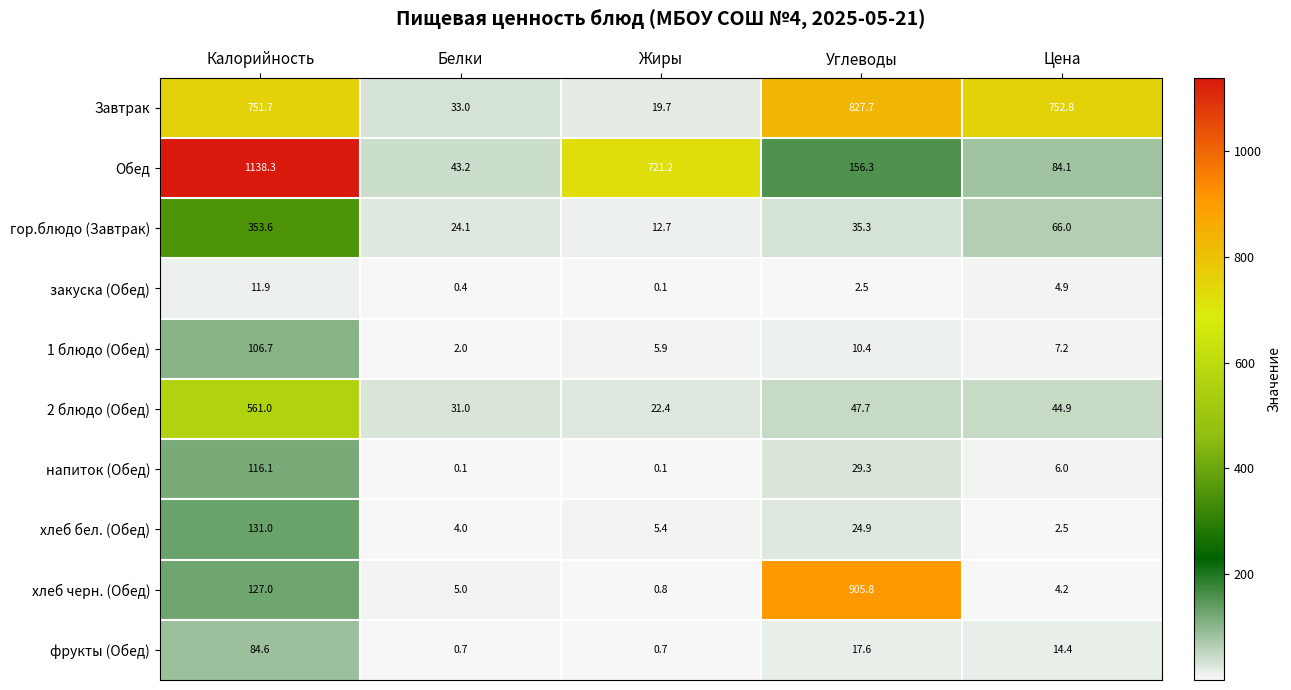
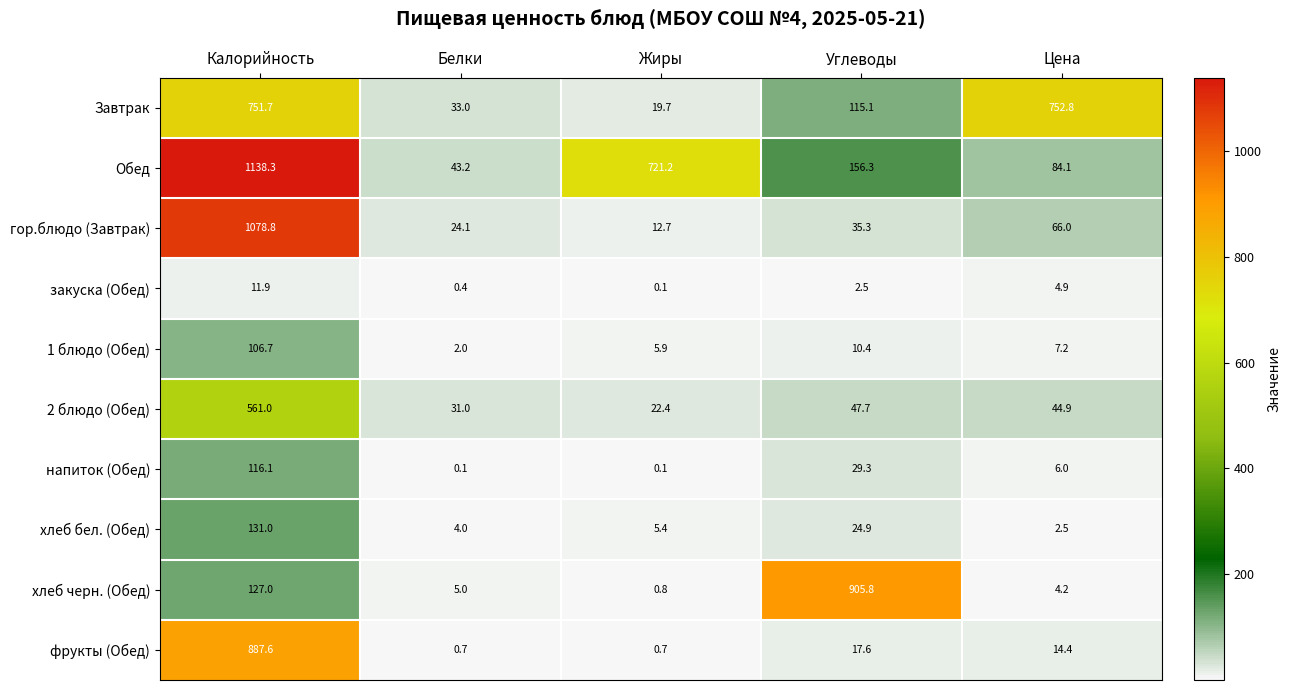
  {
    "Завтрак": {
      "Калорийность": 751.7,
      "Белки": 33.0,
      "Жиры": 19.7,
-     "Углеводы": 827.7,
+     "Углеводы": 115.1,
      "Цена": 752.8
    },
    "Обед": {
      "Калорийность": 1138.3,
      "Белки": 43.2,
      "Жиры": 721.2,
      "Углеводы": 156.3,
      "Цена": 84.1
    },
    "гор.блюдо (Завтрак)": {
-     "Калорийность": 353.6,
+     "Калорийность": 1078.8,
      "Белки": 24.1,
      "Жиры": 12.7,
      "Углеводы": 35.3,
      "Цена": 66.0
    },
    "закуска (Обед)": {
      "Калорийность": 11.9,
      "Белки": 0.4,
      "Жиры": 0.1,
      "Углеводы": 2.5,
      "Цена": 4.9
    },
    "1 блюдо (Обед)": {
      "Калорийность": 106.7,
      "Белки": 2.0,
      "Жиры": 5.9,
      "Углеводы": 10.4,
      "Цена": 7.2
    },
    "2 блюдо (Обед)": {
      "Калорийность": 561.0,
      "Белки": 31.0,
      "Жиры": 22.4,
      "Углеводы": 47.7,
      "Цена": 44.9
    },
    "напиток (Обед)": {
      "Калорийность": 116.1,
      "Белки": 0.1,
      "Жиры": 0.1,
      "Углеводы": 29.3,
      "Цена": 6.0
    },
    "хлеб бел. (Обед)": {
      "Калорийность": 131.0,
      "Белки": 4.0,
      "Жиры": 5.4,
      "Углеводы": 24.9,
      "Цена": 2.5
    },
    "хлеб черн. (Обед)": {
      "Калорийность": 127.0,
      "Белки": 5.0,
      "Жиры": 0.8,
      "Углеводы": 905.8,
      "Цена": 4.2
    },
    "фрукты (Обед)": {
-     "Калорийность": 84.6,
+     "Калорийность": 887.6,
      "Белки": 0.7,
      "Жиры": 0.7,
      "Углеводы": 17.6,
      "Цена": 14.4
    }
  }
